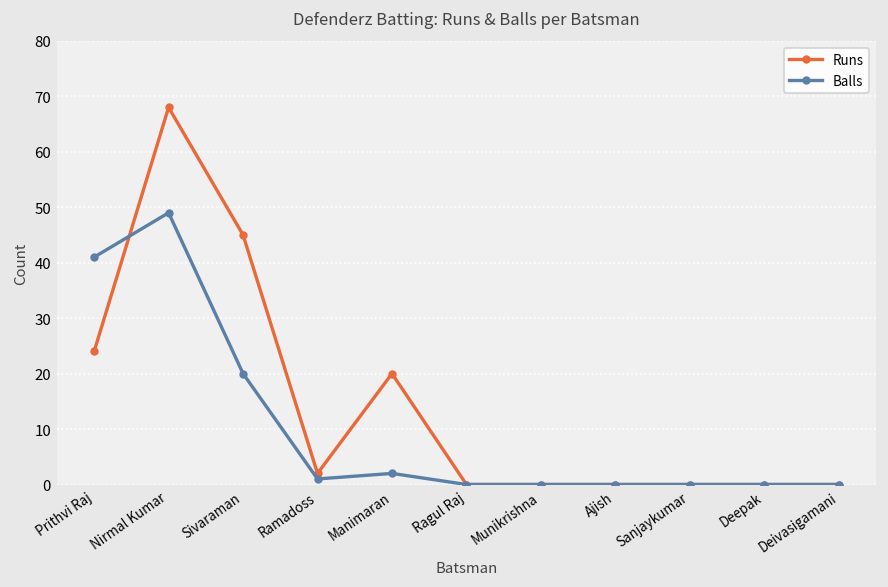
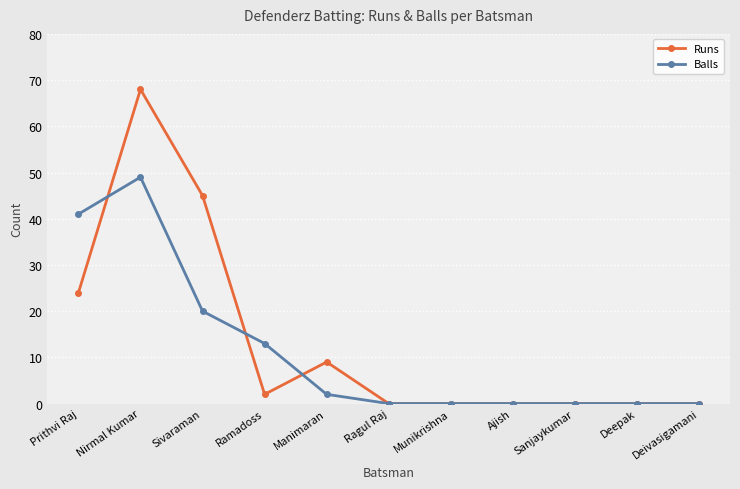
  {
    "Runs": {
      "Prithvi Raj": 24,
      "Nirmal Kumar": 68,
      "Sivaraman": 45,
      "Ramadoss": 2,
-     "Manimaran": 20
+     "Manimaran": 9
    },
    "Balls": {
      "Prithvi Raj": 41,
      "Nirmal Kumar": 49,
      "Sivaraman": 20,
-     "Ramadoss": 1,
+     "Ramadoss": 13,
      "Manimaran": 2
    }
  }
